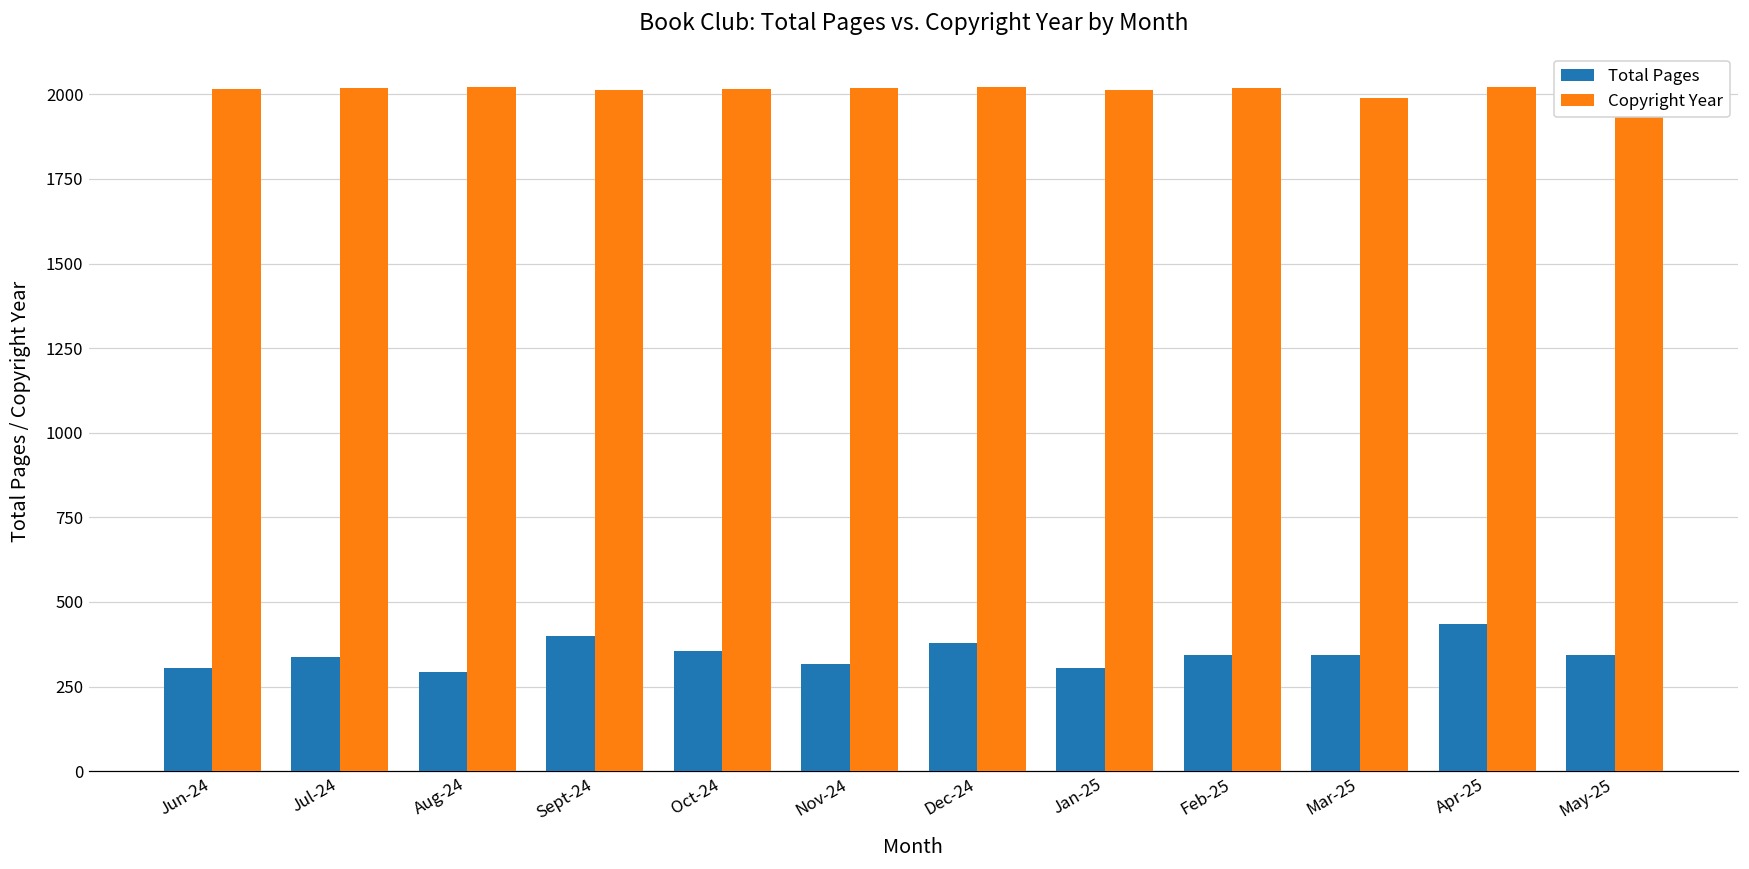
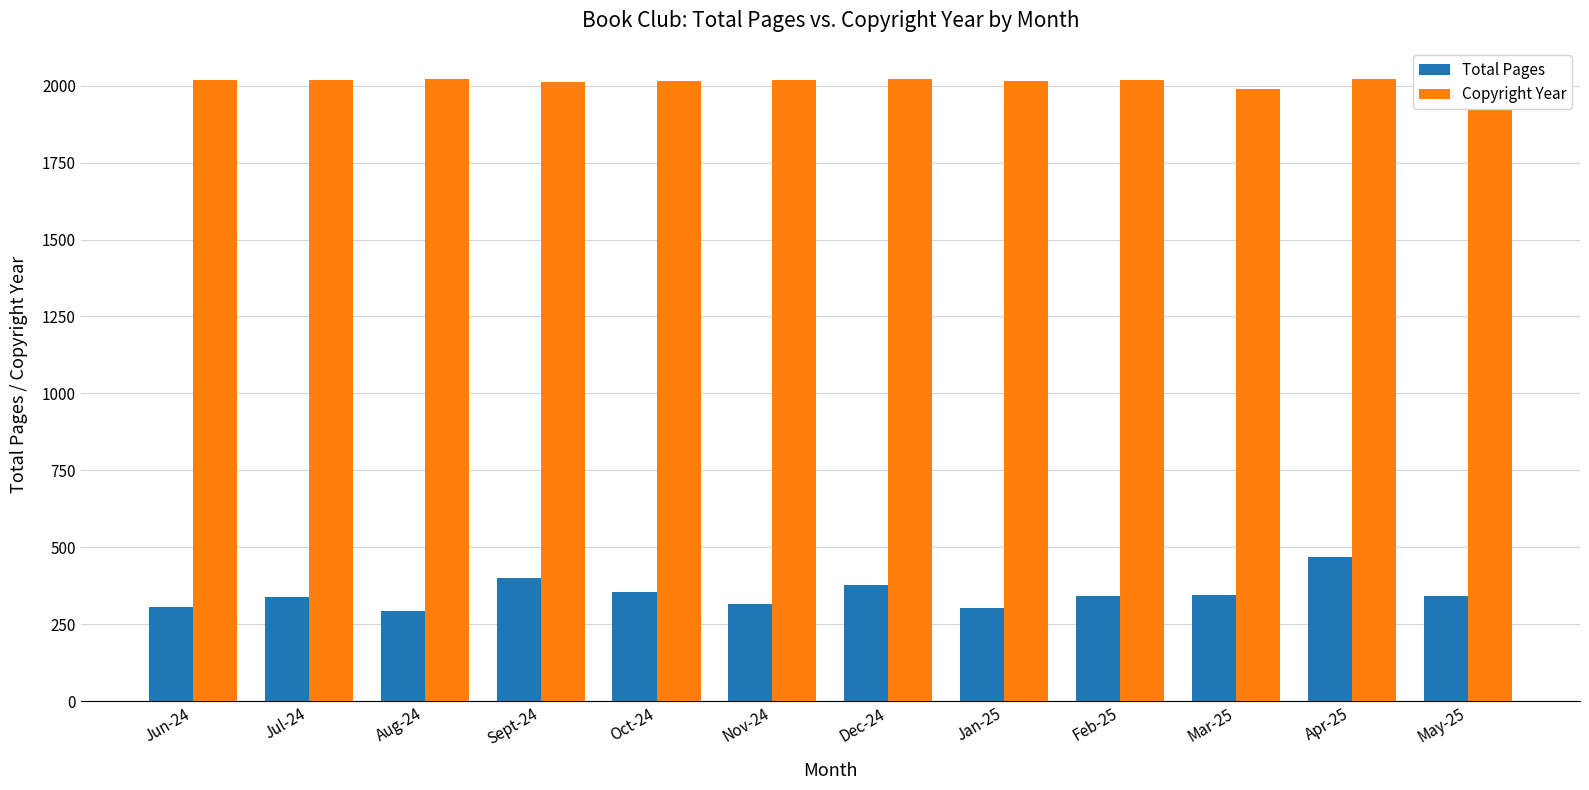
  {
    "Total Pages": {
      "Jun-24": 310,
      "Jul-24": 340,
      "Aug-24": 290,
      "Sept-24": 400,
      "Oct-24": 350,
      "Nov-24": 320,
      "Dec-24": 380,
      "Jan-25": 300,
      "Feb-25": 340,
      "Mar-25": 340,
-     "Apr-25": 440,
+     "Apr-25": 470,
      "May-25": 340
    },
    "Copyright Year": {
      "Jun-24": 2020,
      "Jul-24": 2020,
      "Aug-24": 2020,
      "Sept-24": 2010,
      "Oct-24": 2020,
      "Nov-24": 2020,
      "Dec-24": 2020,
      "Jan-25": 2010,
      "Feb-25": 2020,
      "Mar-25": 1990,
      "Apr-25": 2020
    }
  }
